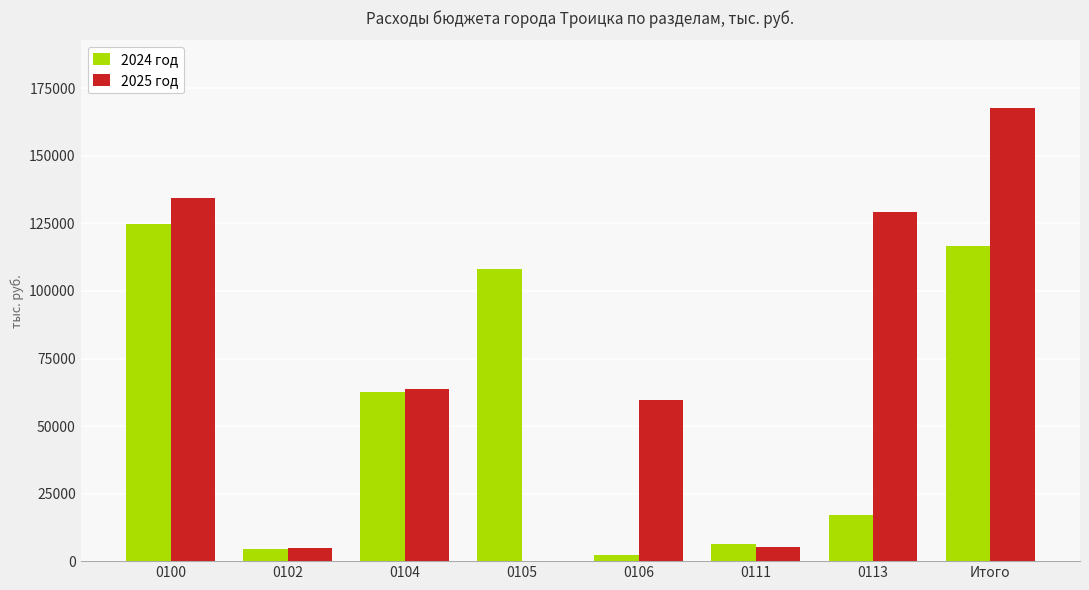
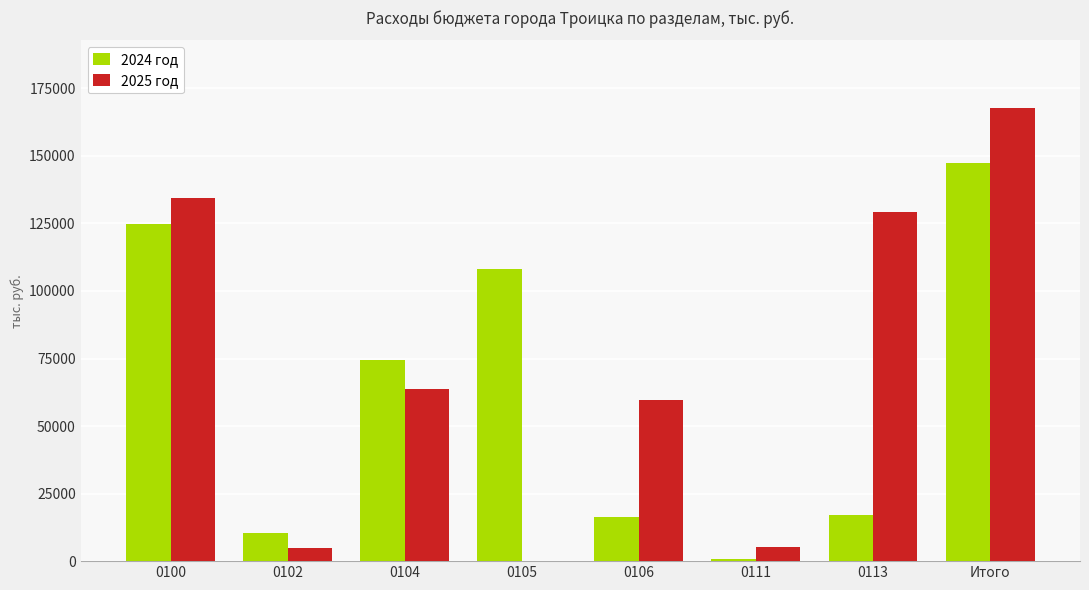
  {
    "2024 год": {
      "0100": 125000,
-     "0102": 4000,
-     "0104": 63000,
+     "0102": 10000,
+     "0104": 74000,
      "0105": 108000,
-     "0106": 2000,
-     "0111": 6000,
+     "0106": 16000,
+     "0111": 1000,
      "0113": 17000,
-     "Итого": 117000
+     "Итого": 147000
    },
    "2025 год": {
      "0100": 134000,
      "0102": 5000,
      "0104": 64000,
      "0106": 60000,
      "0111": 5000,
      "0113": 129000,
      "Итого": 168000
    }
  }
